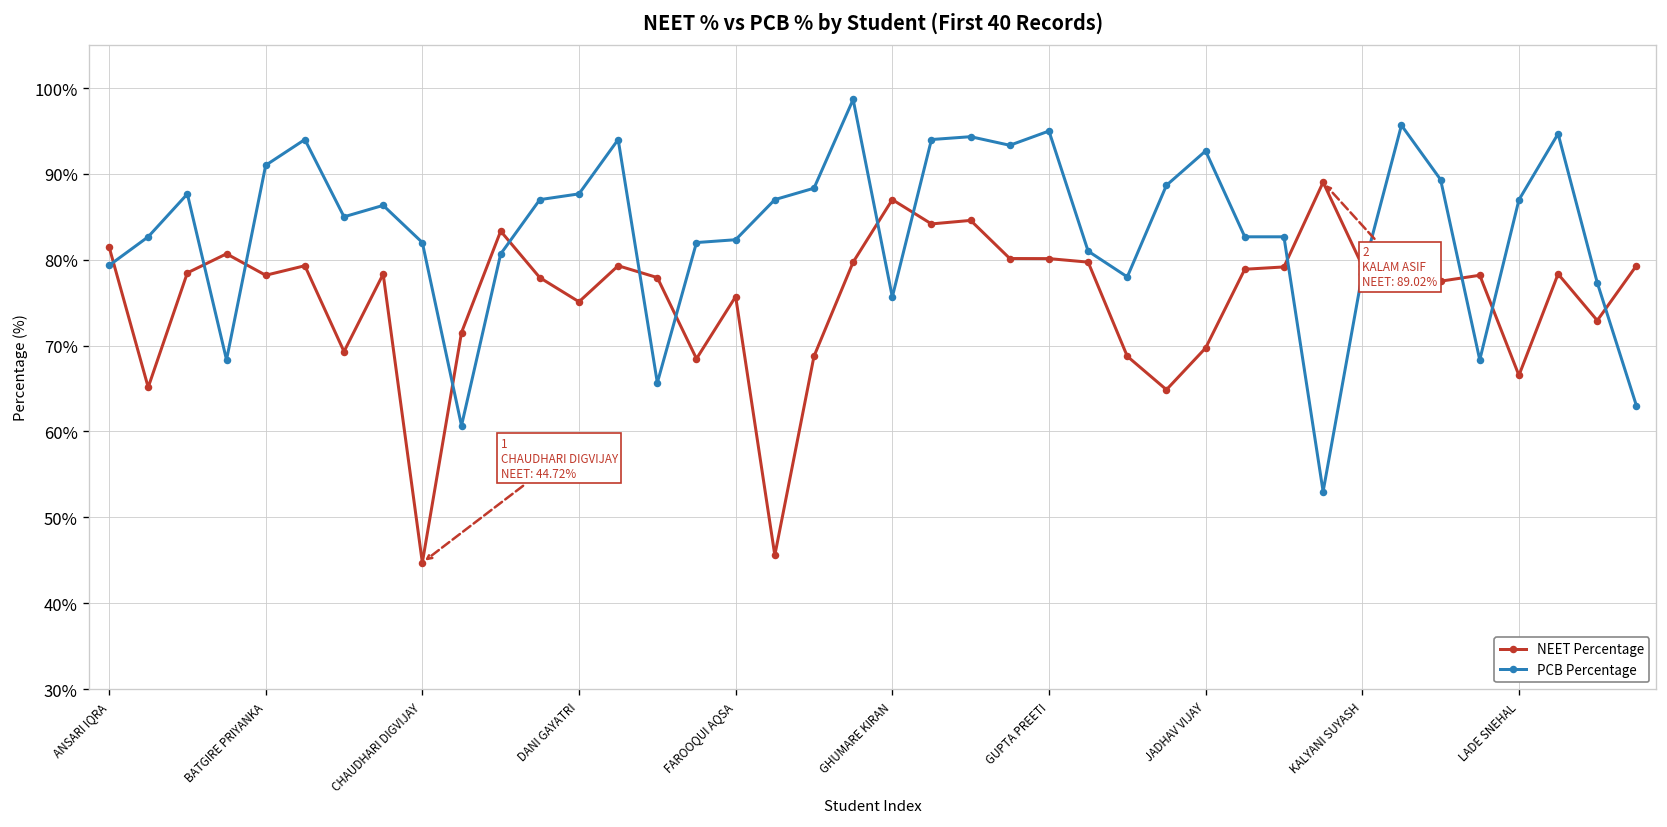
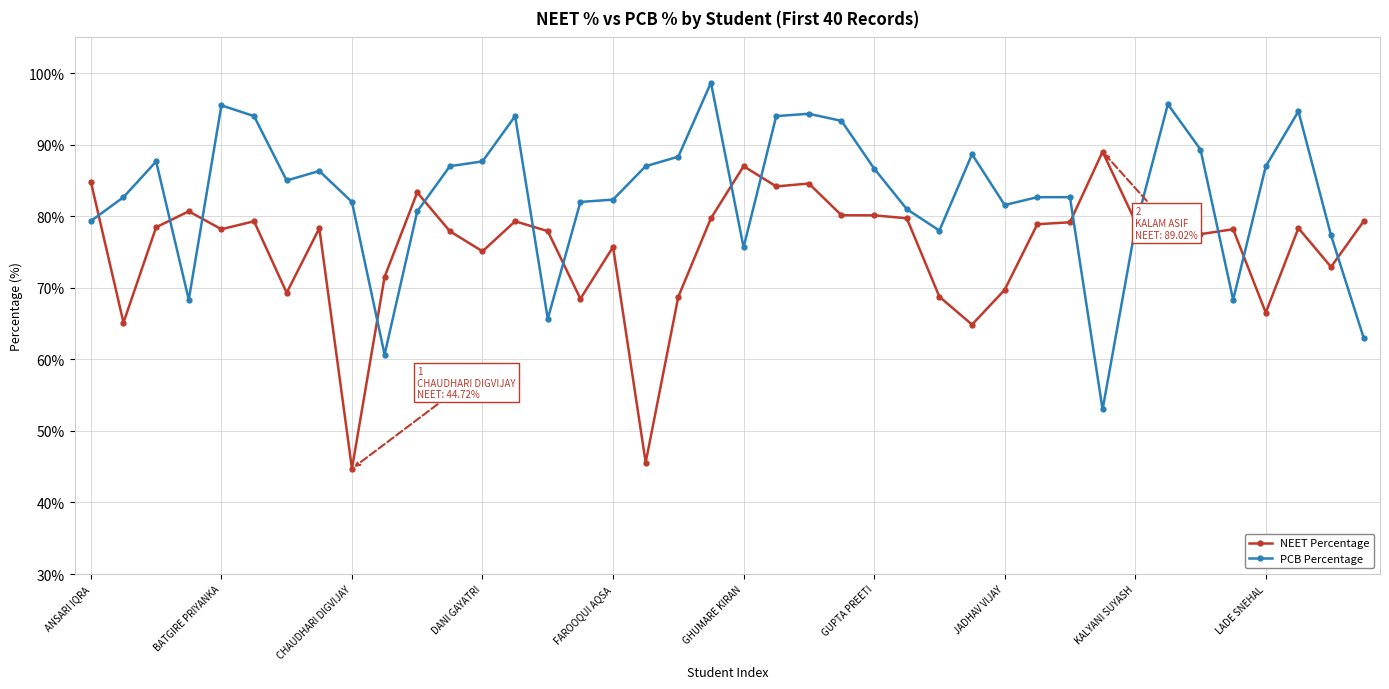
  {
    "NEET Percentage": {
-     "ANSARI IQRA": "82%",
+     "ANSARI IQRA": "85%",
      "BATGIRE PRIYANKA": "78%",
      "DANI GAYATRI": "75%",
      "FAROOQUI AQSA": "76%",
      "GHUMARE KIRAN": "87%",
      "GUPTA PREETI": "80%",
      "JADHAV VIJAY": "70%",
      "LADE SNEHAL": "67%"
    },
    "PCB Percentage": {
      "ANSARI IQRA": "79%",
-     "BATGIRE PRIYANKA": "91%",
+     "BATGIRE PRIYANKA": "96%",
      "CHAUDHARI DIGVIJAY": "82%",
      "DANI GAYATRI": "88%",
      "FAROOQUI AQSA": "82%",
      "GHUMARE KIRAN": "76%",
-     "GUPTA PREETI": "95%",
-     "JADHAV VIJAY": "93%",
+     "GUPTA PREETI": "87%",
+     "JADHAV VIJAY": "82%",
      "LADE SNEHAL": "87%"
    }
  }
